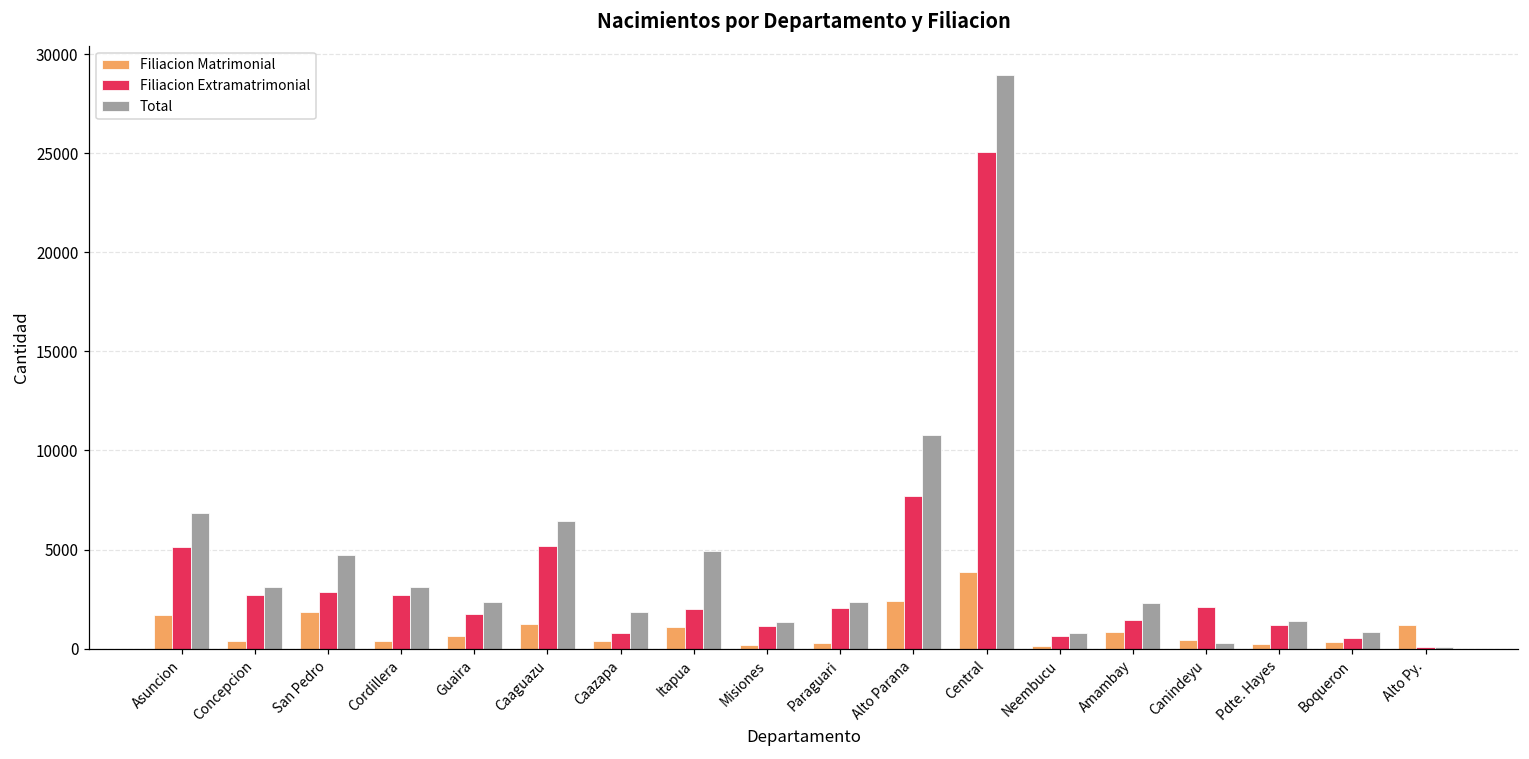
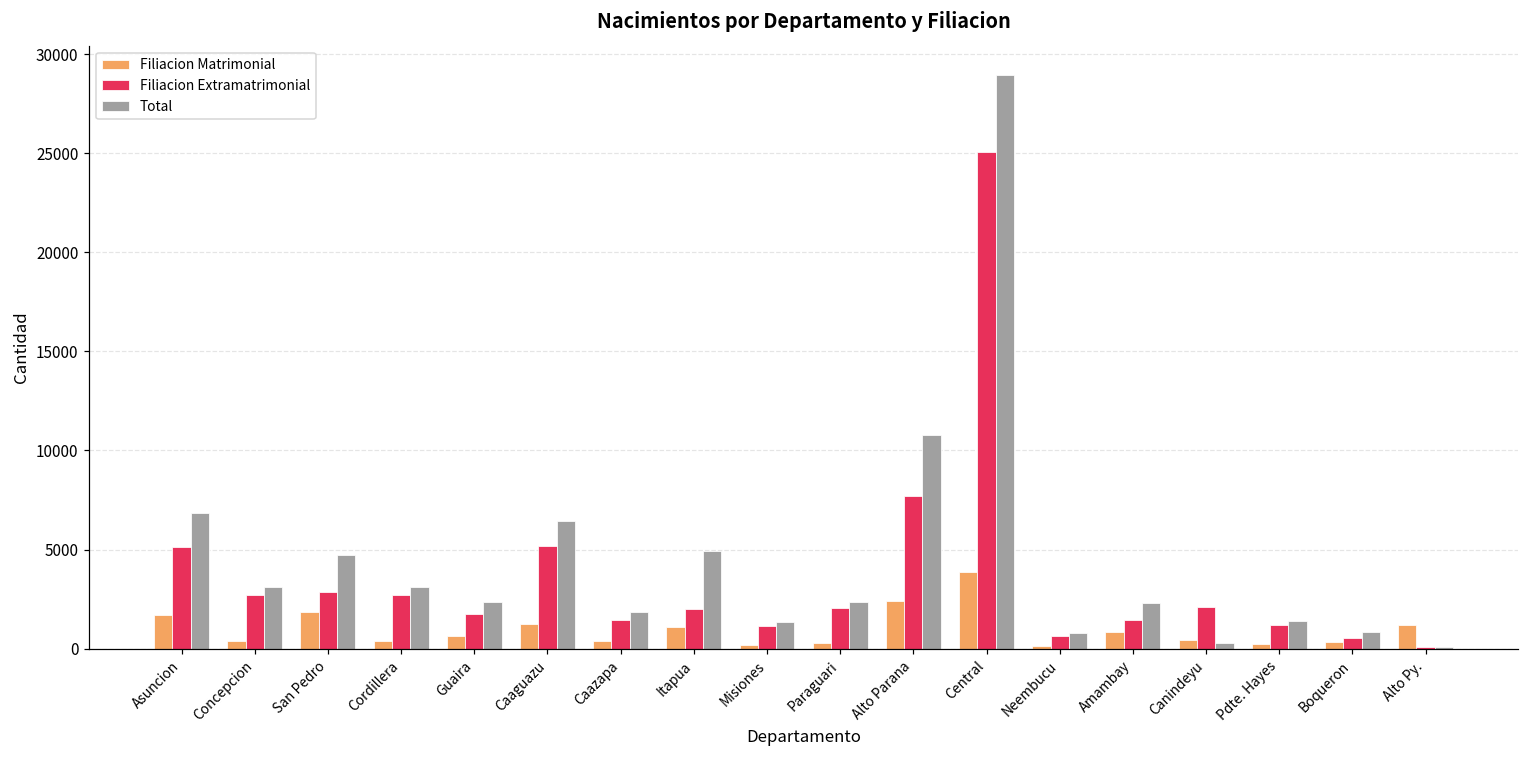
  {
    "Filiacion Matrimonial": {
      "Asuncion": 1700,
      "Concepcion": 400,
      "San Pedro": 1900,
      "Cordillera": 400,
      "Guaira": 600,
      "Caaguazu": 1200,
      "Caazapa": 400,
      "Itapua": 1100,
      "Misiones": 200,
      "Paraguari": 300,
      "Alto Parana": 2400,
      "Central": 3800,
      "Neembucu": 100,
      "Amambay": 900,
      "Canindeyu": 400,
      "Pdte. Hayes": 200,
      "Boqueron": 300,
      "Alto Py.": 1200
    },
    "Filiacion Extramatrimonial": {
      "Asuncion": 5100,
      "Concepcion": 2700,
      "San Pedro": 2900,
      "Cordillera": 2700,
      "Guaira": 1700,
      "Caaguazu": 5200,
-     "Caazapa": 800,
+     "Caazapa": 1400,
      "Itapua": 2000,
      "Misiones": 1200,
      "Paraguari": 2100,
      "Alto Parana": 7700,
      "Central": 25000,
      "Neembucu": 700,
      "Amambay": 1500,
      "Canindeyu": 2100,
      "Pdte. Hayes": 1200,
      "Boqueron": 500
    },
    "Total": {
      "Asuncion": 6900,
      "Concepcion": 3100,
      "San Pedro": 4700,
      "Cordillera": 3100,
      "Guaira": 2400,
      "Caaguazu": 6400,
      "Caazapa": 1800,
      "Itapua": 4900,
      "Misiones": 1400,
      "Paraguari": 2300,
      "Alto Parana": 10800,
      "Central": 29000,
      "Neembucu": 800,
      "Amambay": 2300,
      "Canindeyu": 300,
      "Pdte. Hayes": 1400,
      "Boqueron": 800
    }
  }
